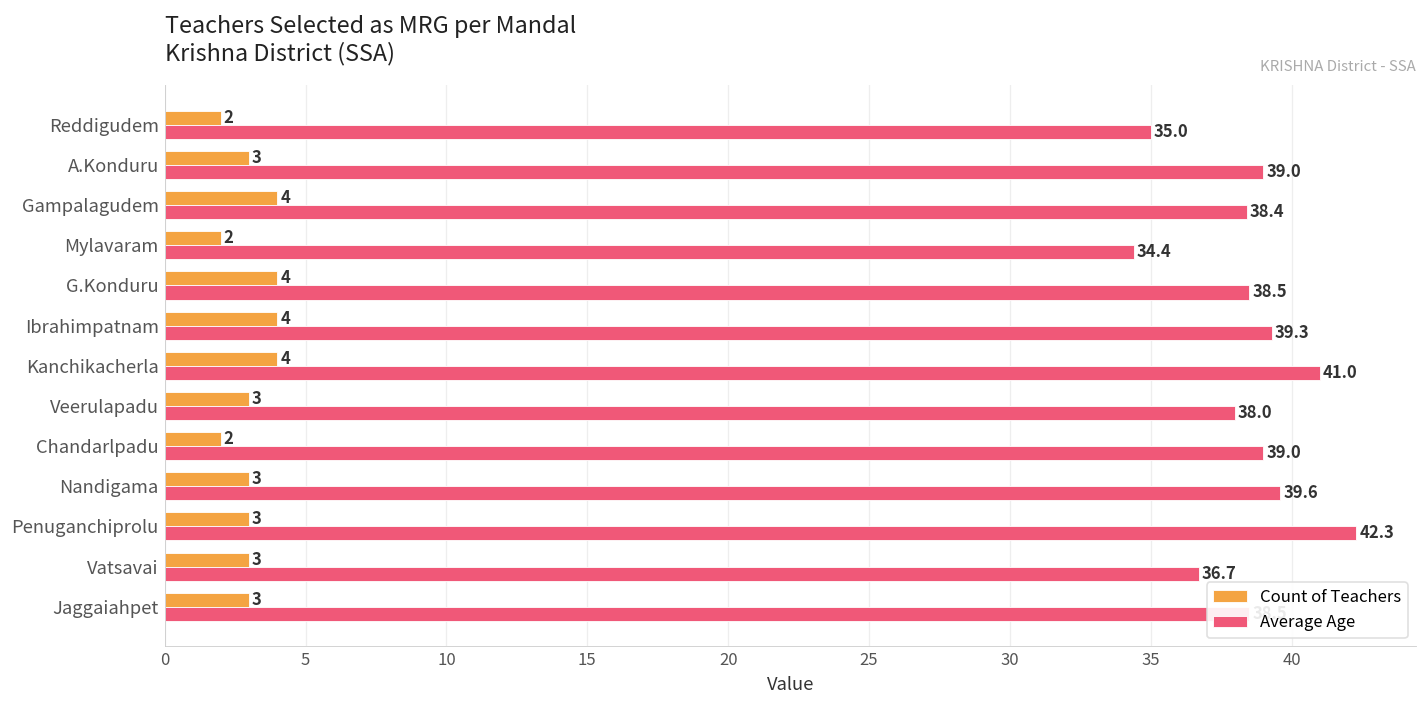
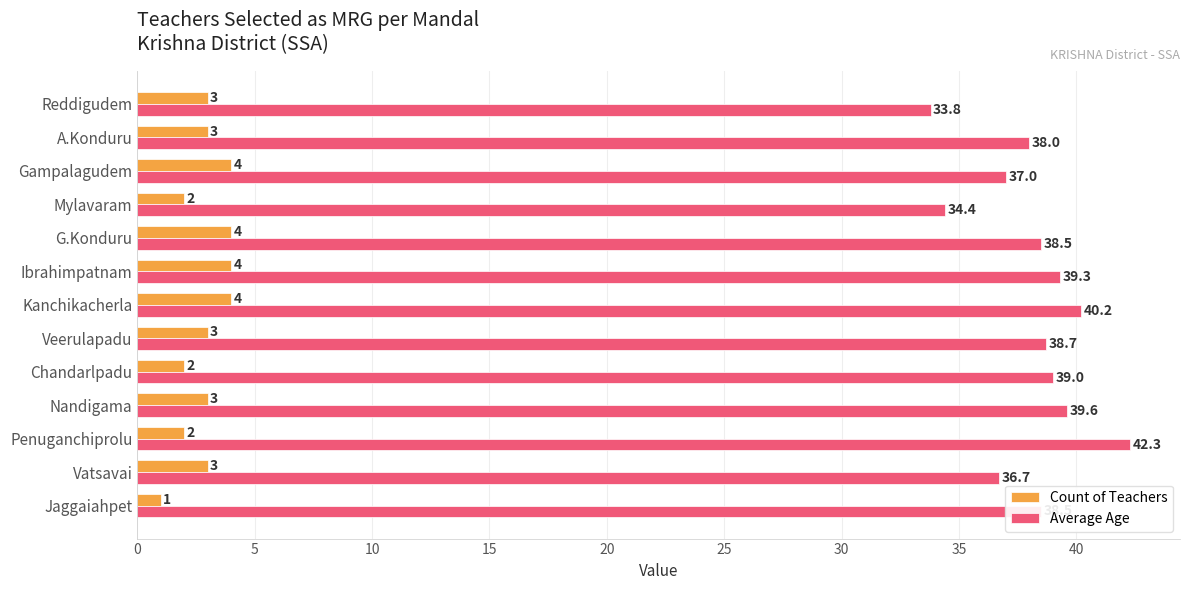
  {
    "Count of Teachers": {
-     "Reddigudem": 2,
+     "Reddigudem": 3,
      "A.Konduru": 3,
      "Gampalagudem": 4,
      "Mylavaram": 2,
      "G.Konduru": 4,
      "Ibrahimpatnam": 4,
      "Kanchikacherla": 4,
      "Veerulapadu": 3,
      "Chandarlpadu": 2,
      "Nandigama": 3,
-     "Penuganchiprolu": 3,
+     "Penuganchiprolu": 2,
      "Vatsavai": 3,
-     "Jaggaiahpet": 3
+     "Jaggaiahpet": 1
    },
    "Average Age": {
-     "Reddigudem": 35.0,
-     "A.Konduru": 39.0,
-     "Gampalagudem": 38.4,
+     "Reddigudem": 33.8,
+     "A.Konduru": 38.0,
+     "Gampalagudem": 37.0,
      "Mylavaram": 34.4,
      "G.Konduru": 38.5,
      "Ibrahimpatnam": 39.3,
-     "Kanchikacherla": 41.0,
-     "Veerulapadu": 38.0,
+     "Kanchikacherla": 40.2,
+     "Veerulapadu": 38.7,
      "Chandarlpadu": 39.0,
      "Nandigama": 39.6,
      "Penuganchiprolu": 42.3,
      "Vatsavai": 36.7
    }
  }
